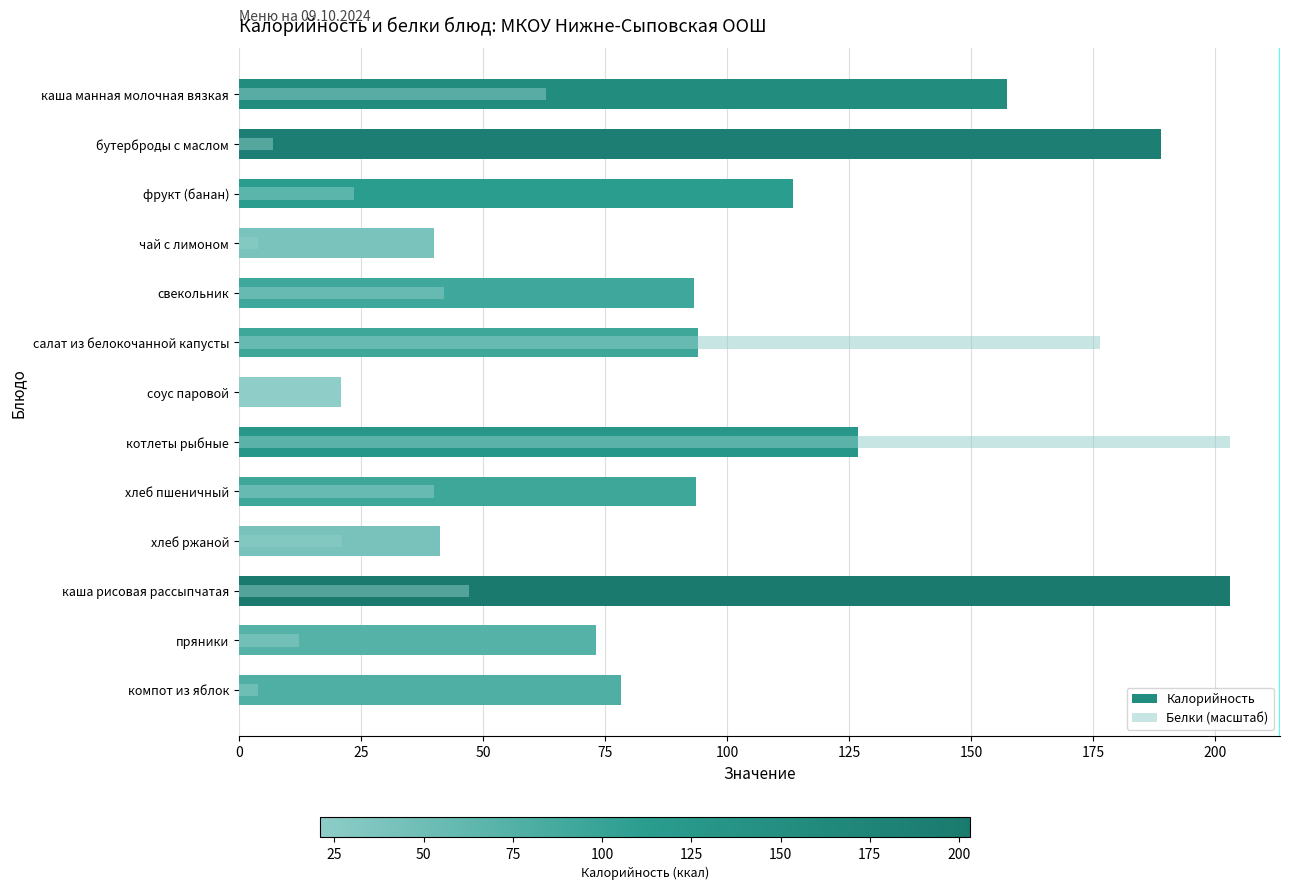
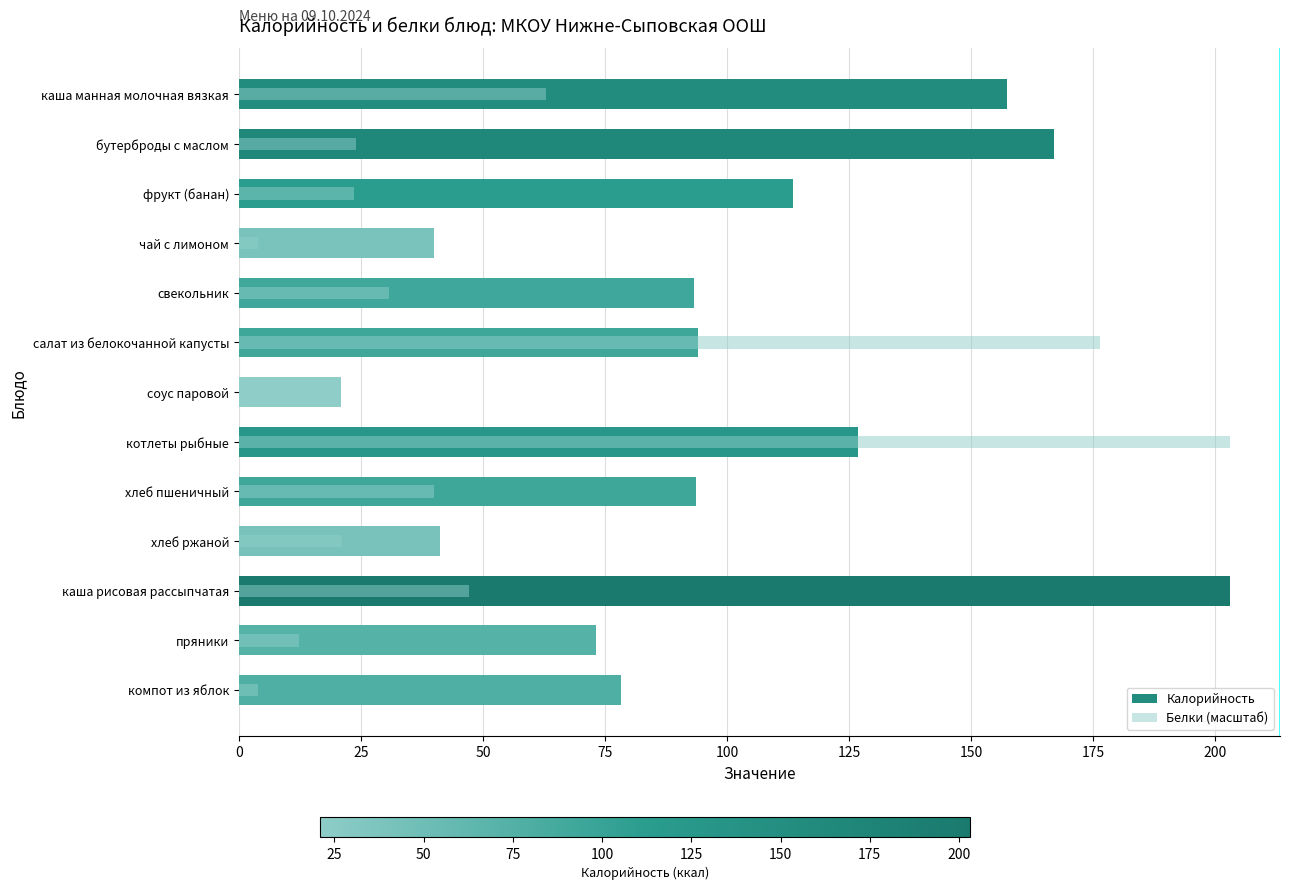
  {
    "Калорийность": {
      "каша манная молочная вязкая": 157,
-     "бутерброды с маслом": 189,
+     "бутерброды с маслом": 167,
      "фрукт (банан)": 113,
      "чай с лимоном": 40,
      "свекольник": 93,
      "соус паровой": 21,
      "хлеб пшеничный": 94,
      "хлеб ржаной": 41,
      "каша рисовая рассыпчатая": 203,
      "пряники": 73,
      "компот из яблок": 78
    },
    "Белки (масштаб)": {
-     "бутерброды с маслом": 7,
-     "свекольник": 42,
+     "бутерброды с маслом": 24,
+     "свекольник": 31,
      "салат из белокочанной капусты": 176,
      "котлеты рыбные": 203
    }
  }
